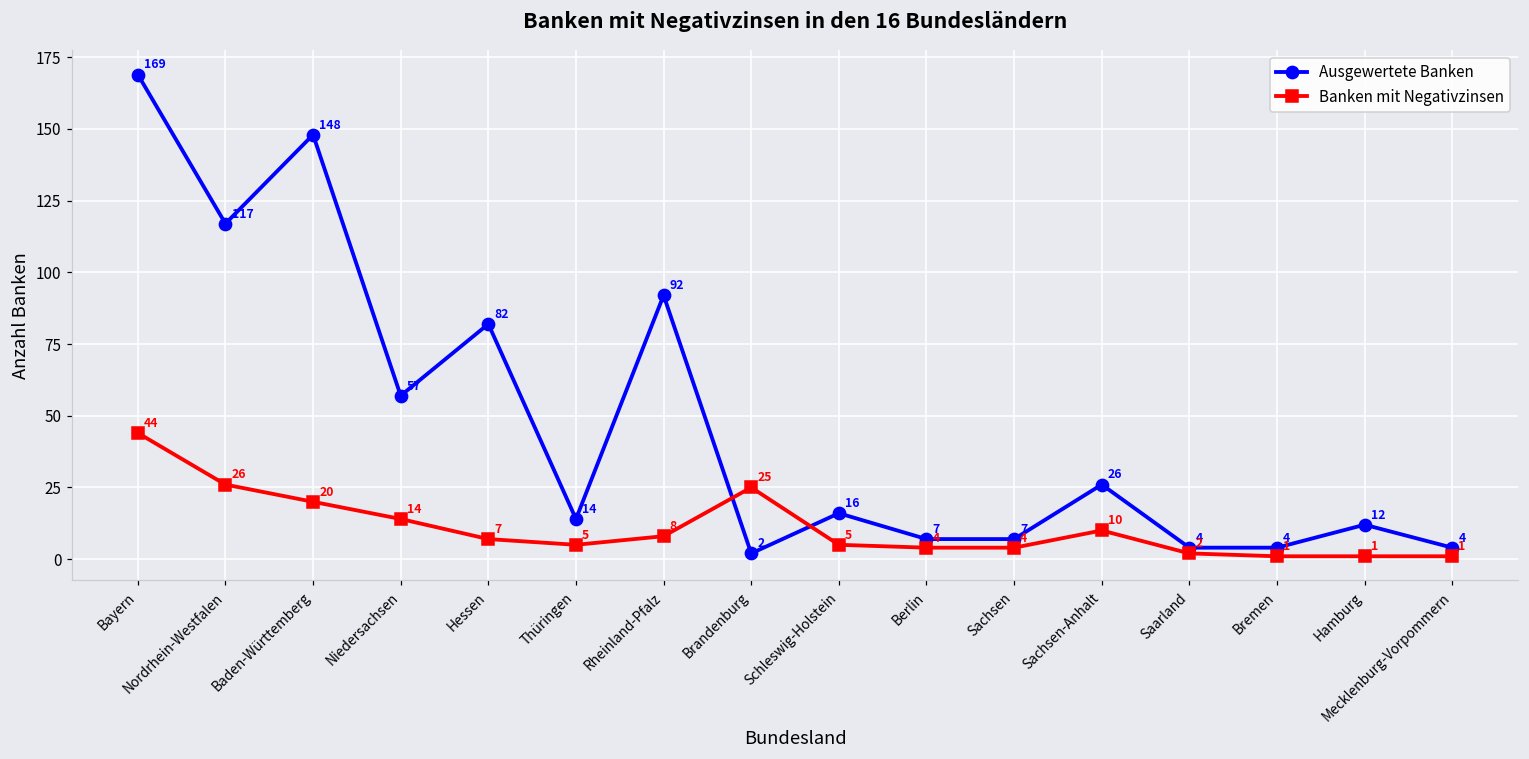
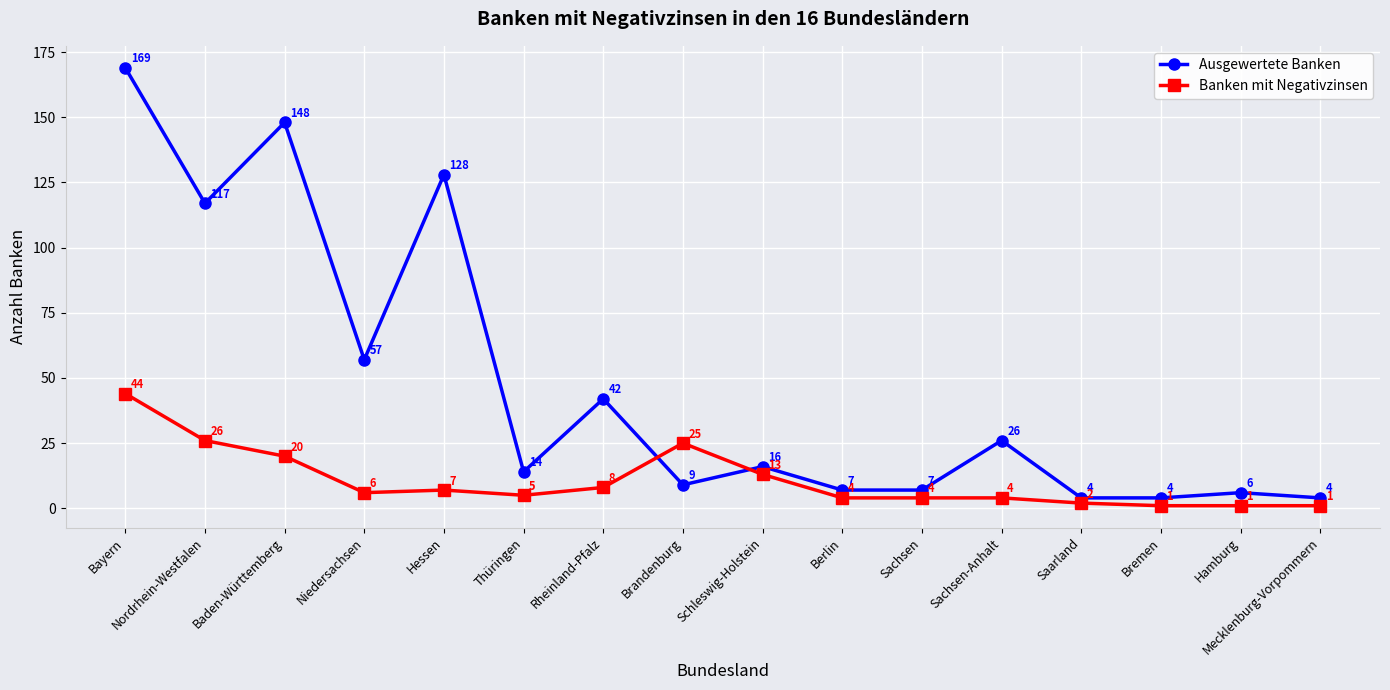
  {
    "Ausgewertete Banken": {
      "Bayern": 169,
      "Nordrhein-Westfalen": 117,
      "Baden-Württemberg": 148,
      "Niedersachsen": 57,
-     "Hessen": 82,
+     "Hessen": 128,
      "Thüringen": 14,
-     "Rheinland-Pfalz": 92,
-     "Brandenburg": 2,
+     "Rheinland-Pfalz": 42,
+     "Brandenburg": 9,
      "Schleswig-Holstein": 16,
      "Sachsen-Anhalt": 26,
-     "Hamburg": 12
+     "Hamburg": 6
    },
    "Banken mit Negativzinsen": {
      "Bayern": 44,
      "Nordrhein-Westfalen": 26,
      "Baden-Württemberg": 20,
-     "Niedersachsen": 14,
+     "Niedersachsen": 6,
      "Hessen": 7,
      "Thüringen": 5,
      "Rheinland-Pfalz": 8,
      "Brandenburg": 25,
-     "Schleswig-Holstein": 5,
-     "Sachsen-Anhalt": 10,
+     "Schleswig-Holstein": 13,
+     "Sachsen-Anhalt": 4,
      "Hamburg": 1
    }
  }
